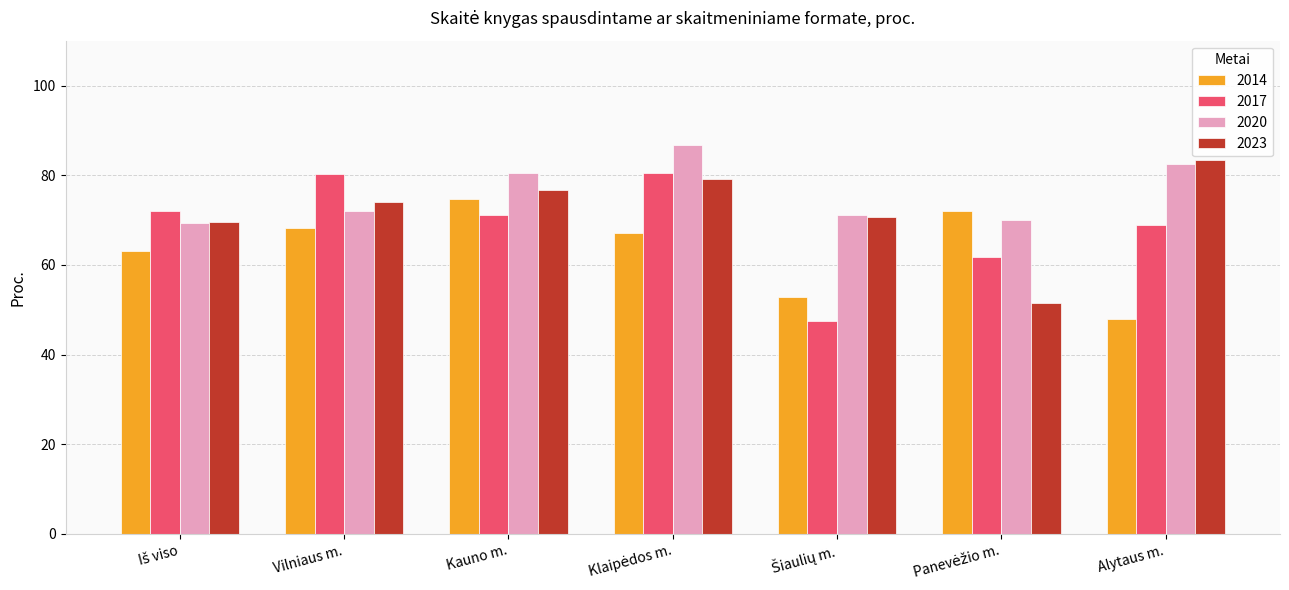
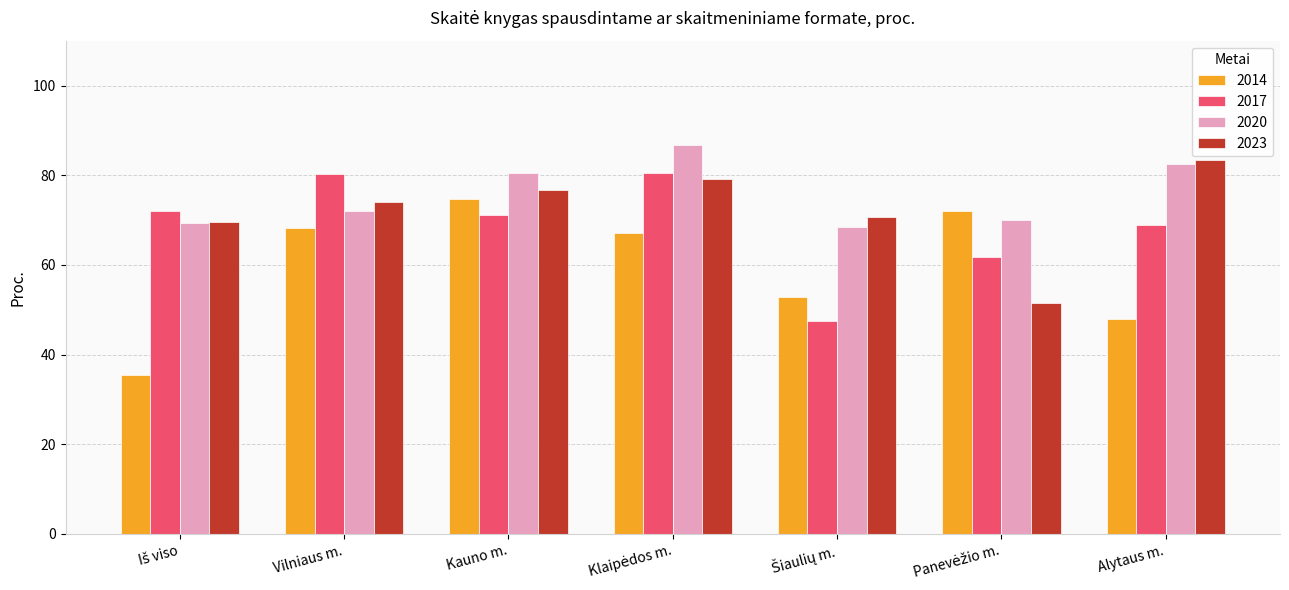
  {
    "2014": {
-     "Iš viso": 63,
+     "Iš viso": 36,
      "Vilniaus m.": 68,
      "Kauno m.": 75,
      "Klaipėdos m.": 67,
      "Šiaulių m.": 53,
      "Panevėžio m.": 72,
      "Alytaus m.": 48
    },
    "2017": {
      "Iš viso": 72,
      "Vilniaus m.": 80,
      "Kauno m.": 71,
      "Klaipėdos m.": 80,
      "Šiaulių m.": 47,
      "Panevėžio m.": 62,
      "Alytaus m.": 69
    },
    "2020": {
      "Iš viso": 69,
      "Vilniaus m.": 72,
      "Kauno m.": 80,
      "Klaipėdos m.": 87,
-     "Šiaulių m.": 71,
+     "Šiaulių m.": 68,
      "Panevėžio m.": 70,
      "Alytaus m.": 83
    },
    "2023": {
      "Iš viso": 70,
      "Vilniaus m.": 74,
      "Kauno m.": 77,
      "Klaipėdos m.": 79,
      "Šiaulių m.": 71,
      "Panevėžio m.": 51,
      "Alytaus m.": 83
    }
  }
